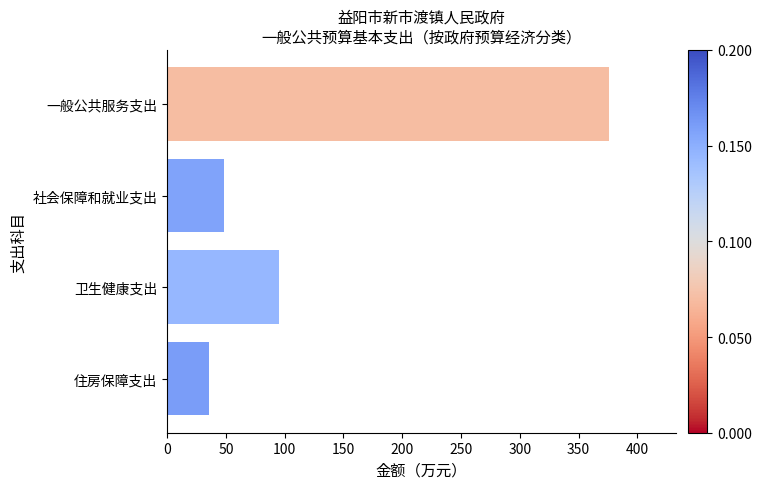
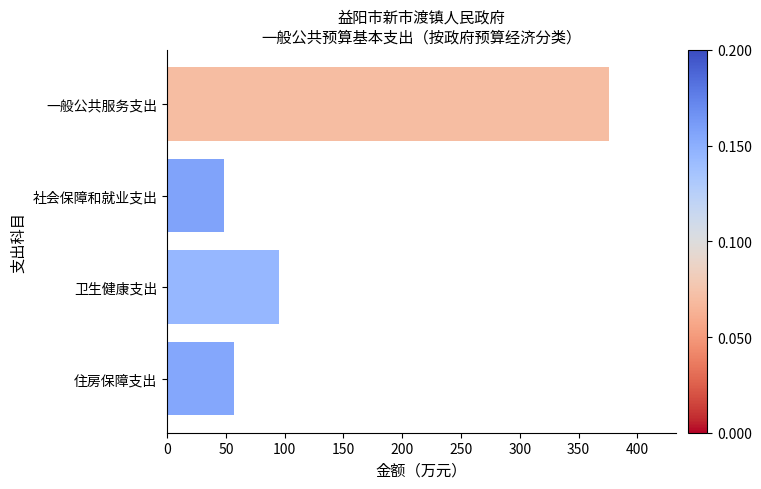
  {
    "一般公共服务支出": 376,
    "社会保障和就业支出": 49,
    "卫生健康支出": 95,
-   "住房保障支出": 36
+   "住房保障支出": 57
  }
